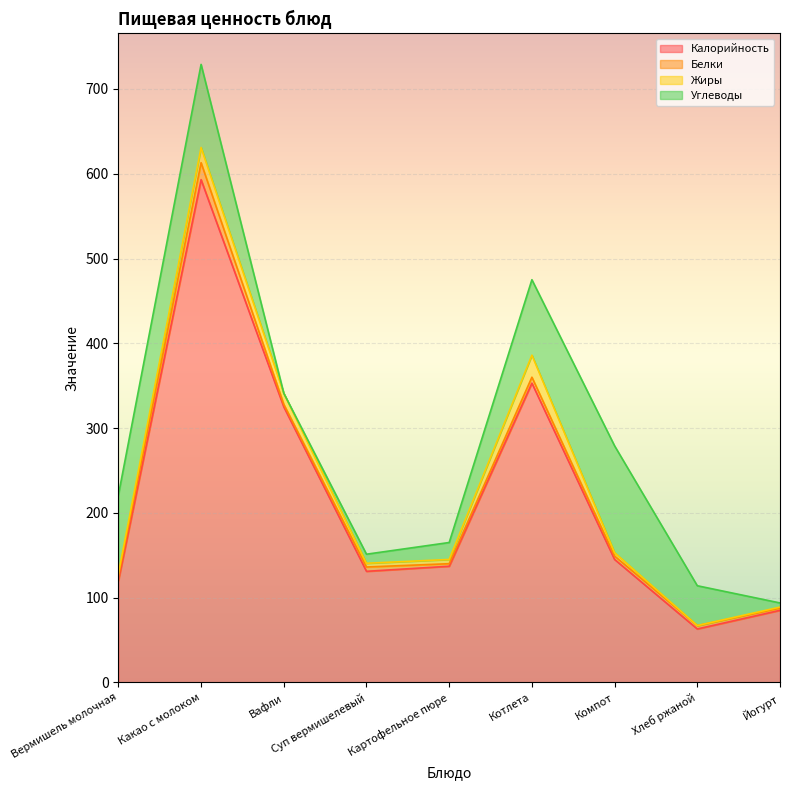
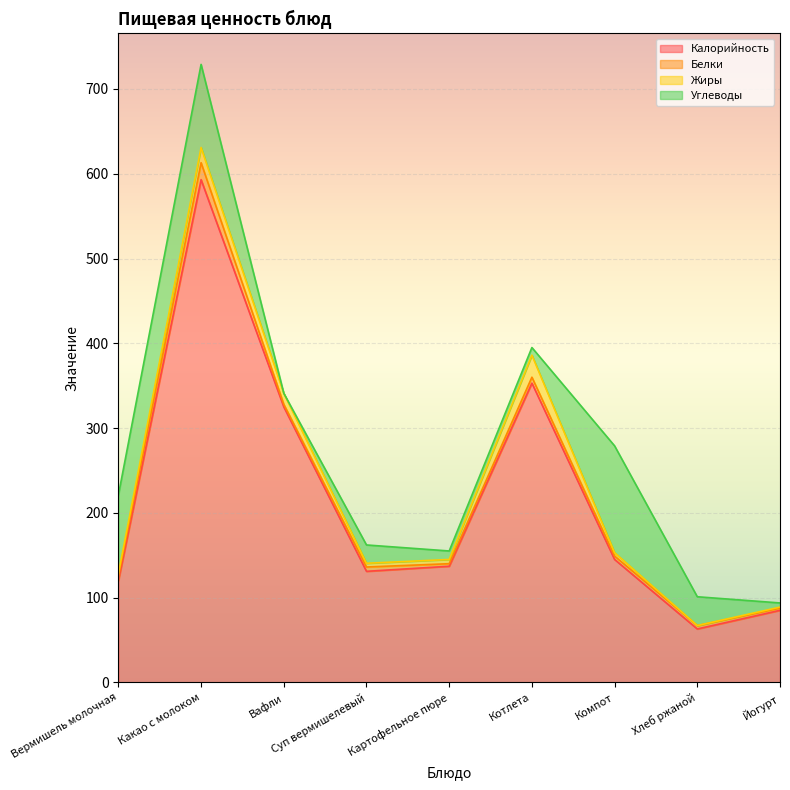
  {
    "Калорийность": {
      "Вермишель молочная": 120,
      "Какао с молоком": 590,
      "Вафли": 330,
      "Суп вермишелевый": 130,
      "Котлета": 350,
      "Компот": 150,
      "Хлеб ржаной": 60
    },
    "Углеводы": {
      "Вермишель молочная": 90,
      "Какао с молоком": 100,
-     "Суп вермишелевый": 10,
-     "Картофельное пюре": 20,
-     "Котлета": 90,
+     "Суп вермишелевый": 20,
+     "Картофельное пюре": 10,
+     "Котлета": 10,
      "Компот": 130,
-     "Хлеб ржаной": 50,
+     "Хлеб ржаной": 30,
      "Йогурт": 0
    }
  }
